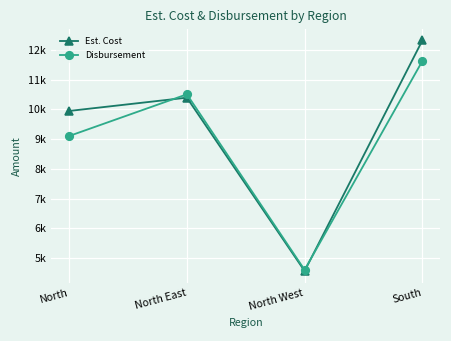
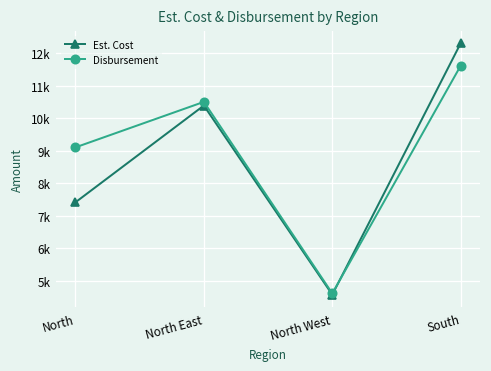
  {
    "Est. Cost": {
-     "North": 9900,
+     "North": 7400,
      "North East": 10400,
      "South": 12300
    },
    "Disbursement": {
      "North": 9100,
      "North East": 10500,
      "South": 11600
    }
  }
